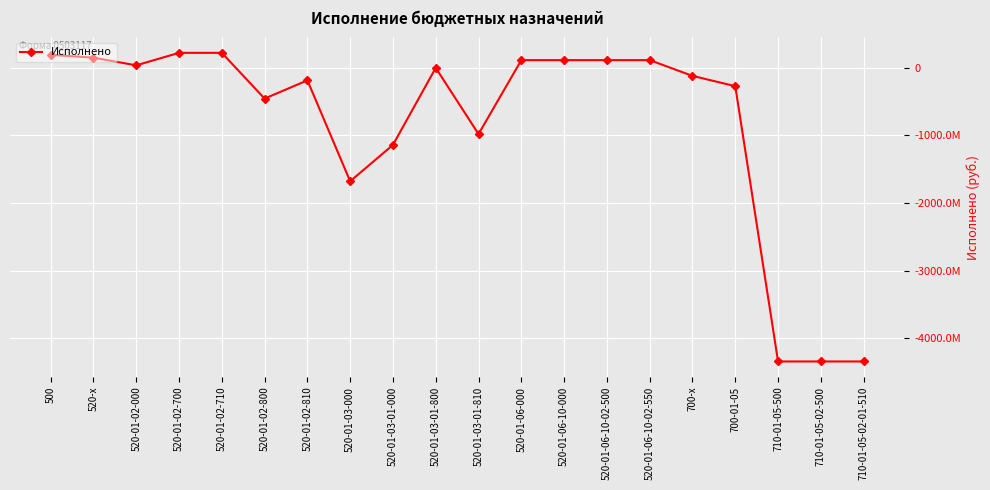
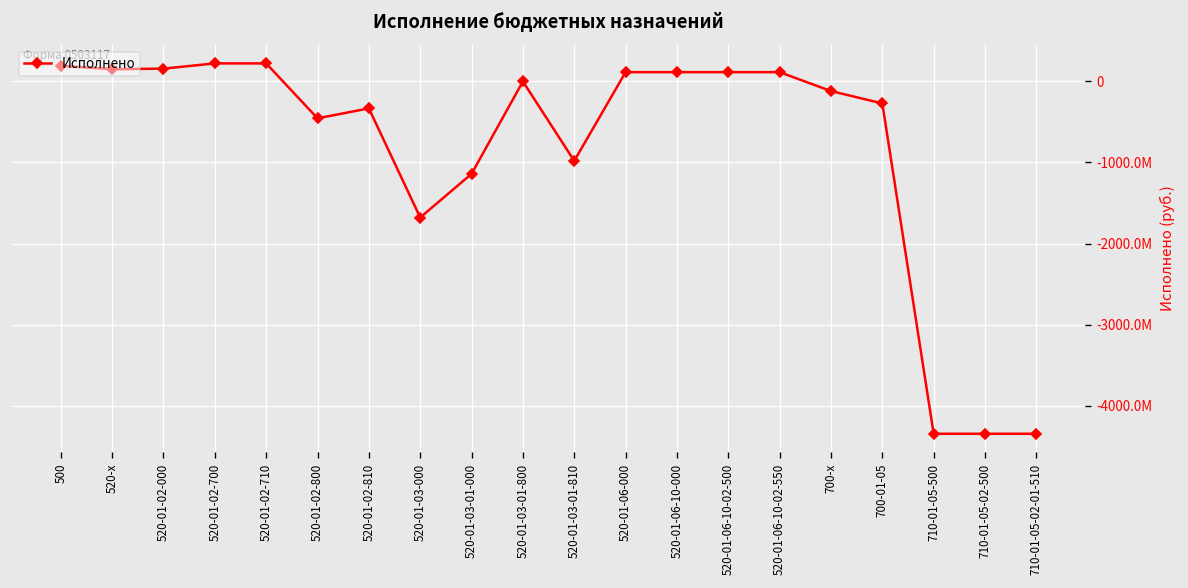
  {
-   "520-01-02-000": 0,
+   "520-01-02-000": 200000000,
    "520-01-02-700": 200000000,
    "520-01-02-710": 200000000,
    "520-01-02-800": -500000000,
-   "520-01-02-810": -200000000,
+   "520-01-02-810": -300000000,
    "520-01-03-000": -1700000000,
    "520-01-03-01-000": -1100000000,
    "520-01-03-01-800": 0,
    "520-01-03-01-810": -1000000000,
    "520-01-06-000": 100000000,
    "520-01-06-10-000": 100000000,
    "520-01-06-10-02-500": 100000000,
    "520-01-06-10-02-550": 100000000,
    "700-x": -100000000,
    "700-01-05": -300000000,
    "710-01-05-500": -4300000000,
    "710-01-05-02-500": -4300000000,
    "710-01-05-02-01-510": -4300000000
  }
